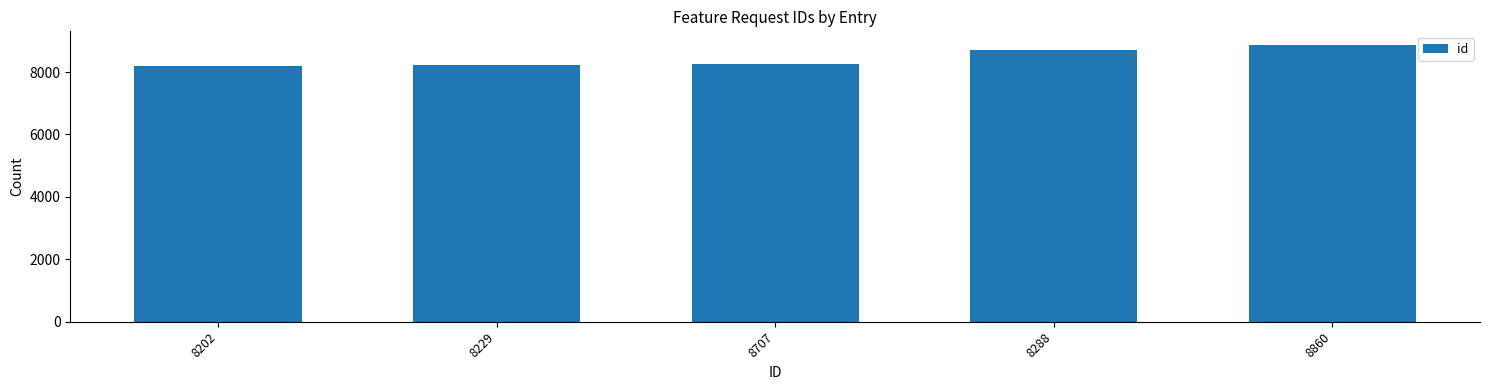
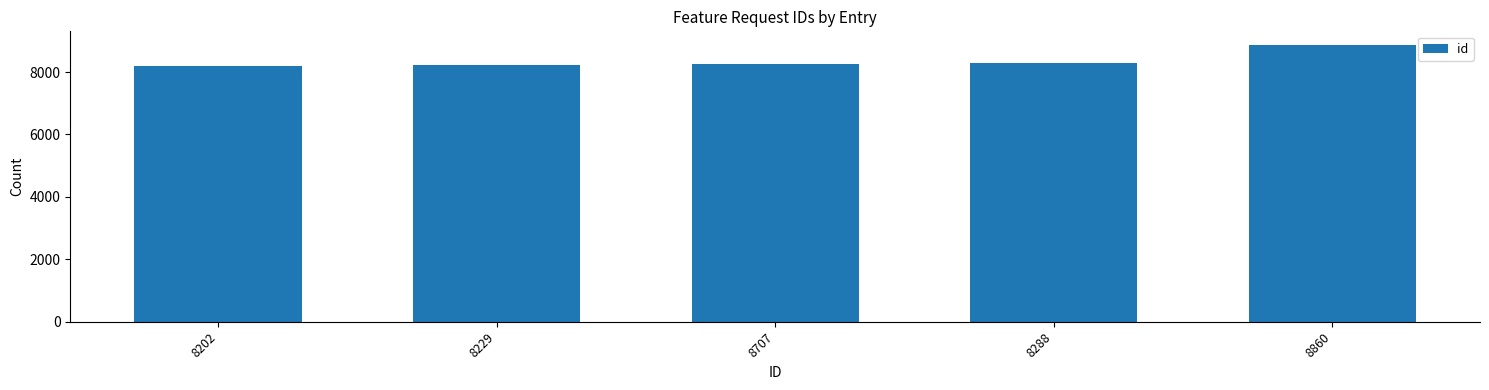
  {
    "8202": 8200,
    "8229": 8200,
    "8707": 8200,
-   "8288": 8700,
+   "8288": 8300,
    "8860": 8900
  }
